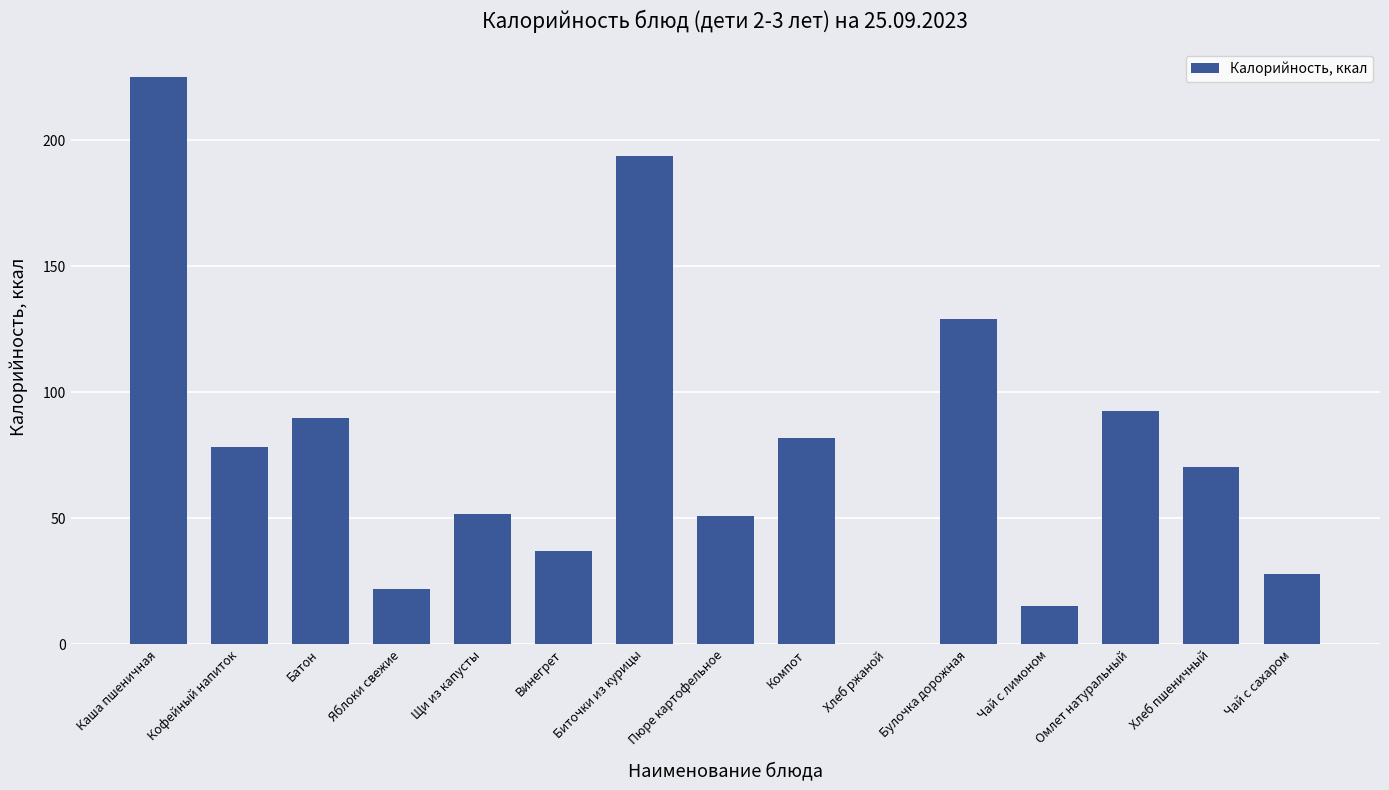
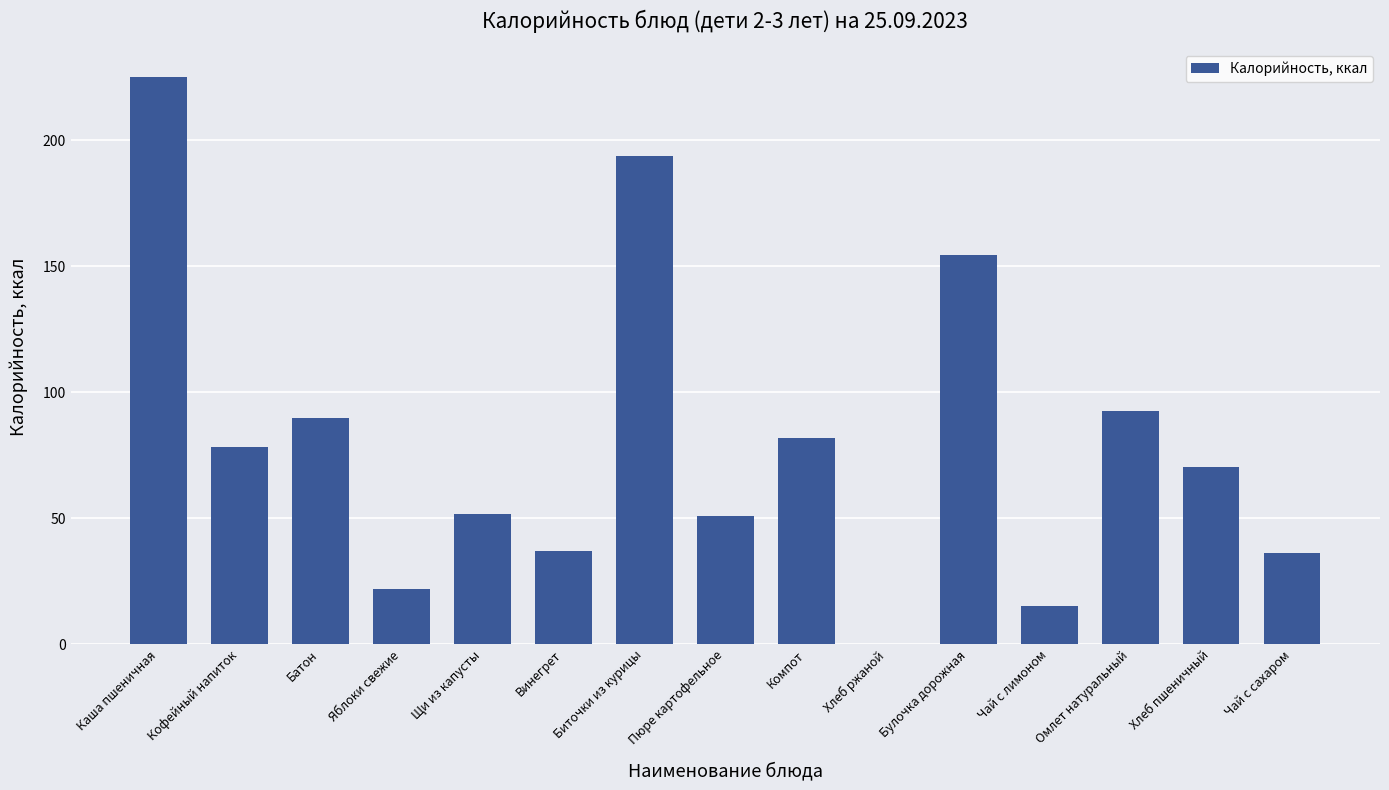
  {
    "Каша пшеничная": 225,
    "Кофейный напиток": 78,
    "Батон": 90,
    "Яблоки свежие": 22,
    "Щи из капусты": 52,
    "Винегрет": 37,
    "Биточки из курицы": 194,
    "Пюре картофельное": 51,
    "Компот": 82,
    "Хлеб ржаной": 0,
-   "Булочка дорожная": 129,
+   "Булочка дорожная": 155,
    "Чай с лимоном": 15,
    "Омлет натуральный": 93,
    "Хлеб пшеничный": 71,
-   "Чай с сахаром": 28
+   "Чай с сахаром": 36
  }
